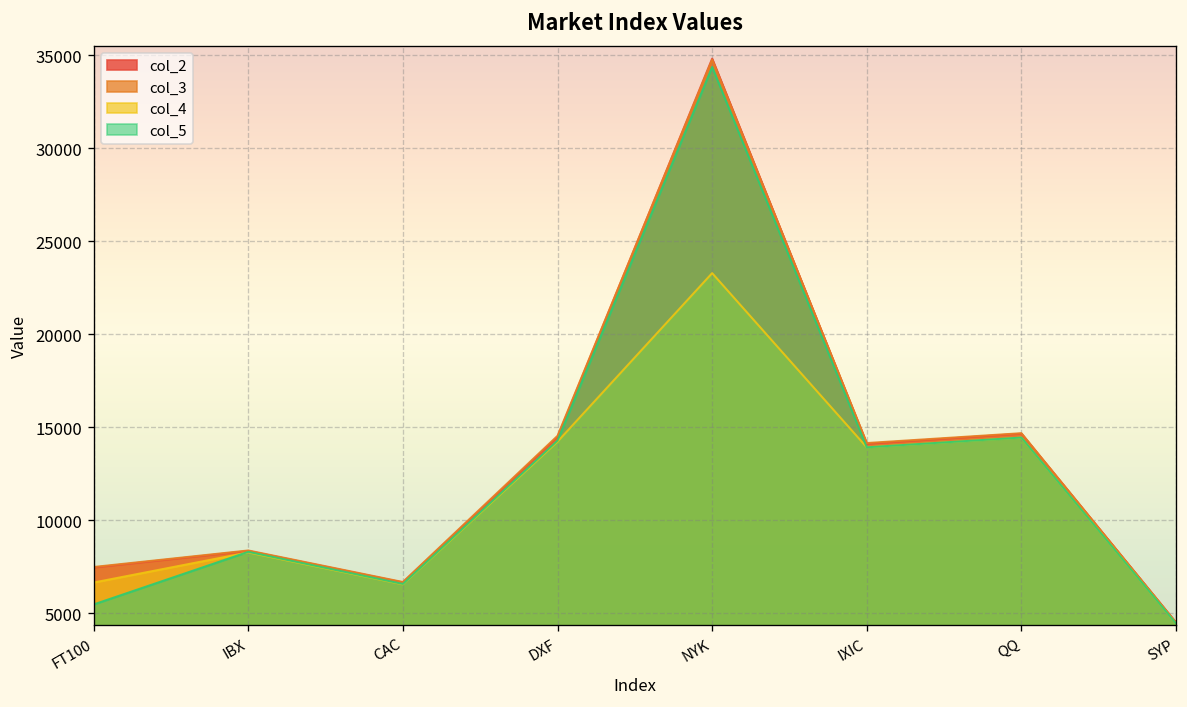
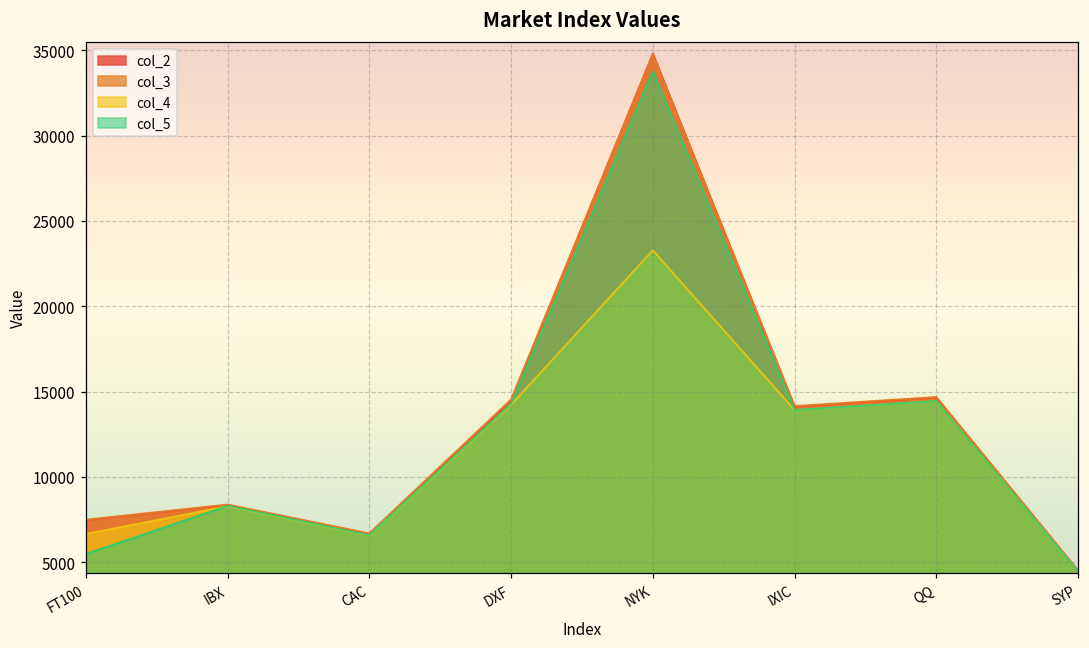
  {
    "col_4": {
      "FT100": 6700,
      "NYK": 23300
    },
    "col_5": {
      "FT100": 5500,
-     "NYK": 34400
+     "NYK": 33800
    }
  }
